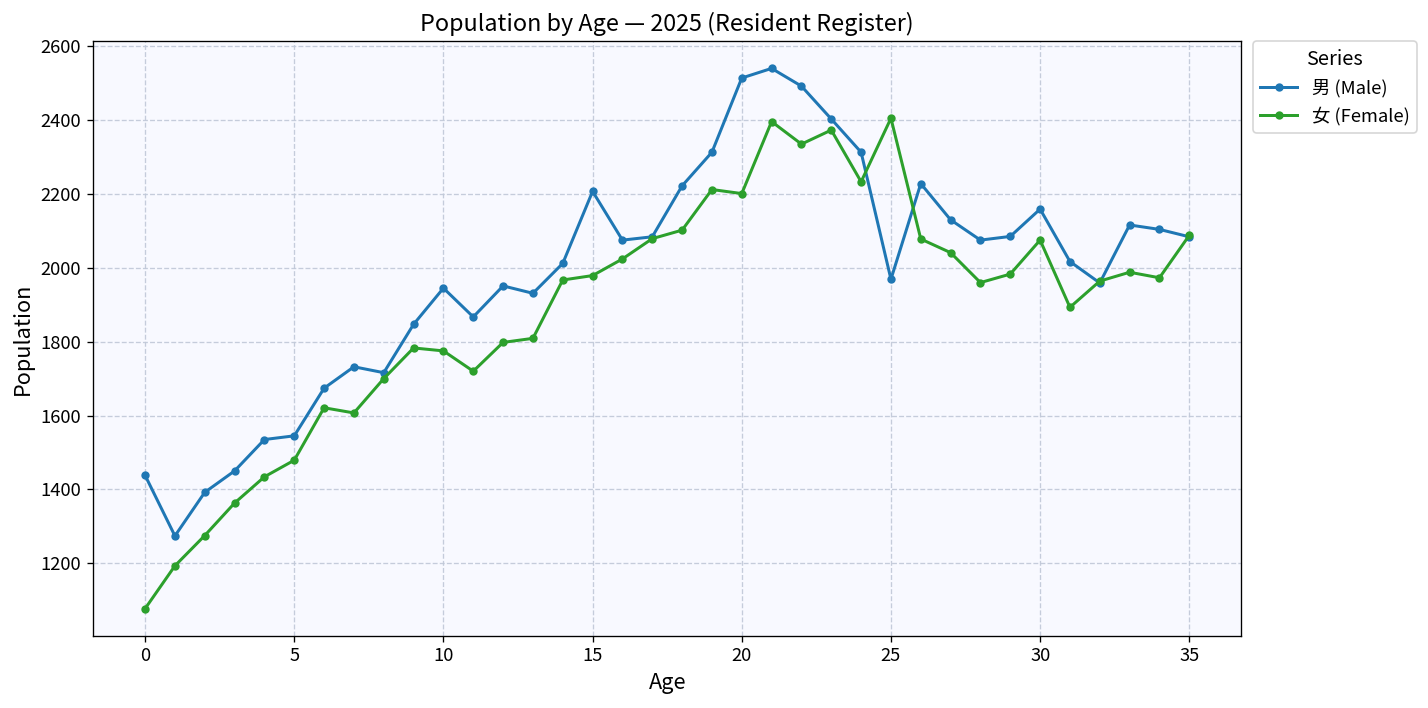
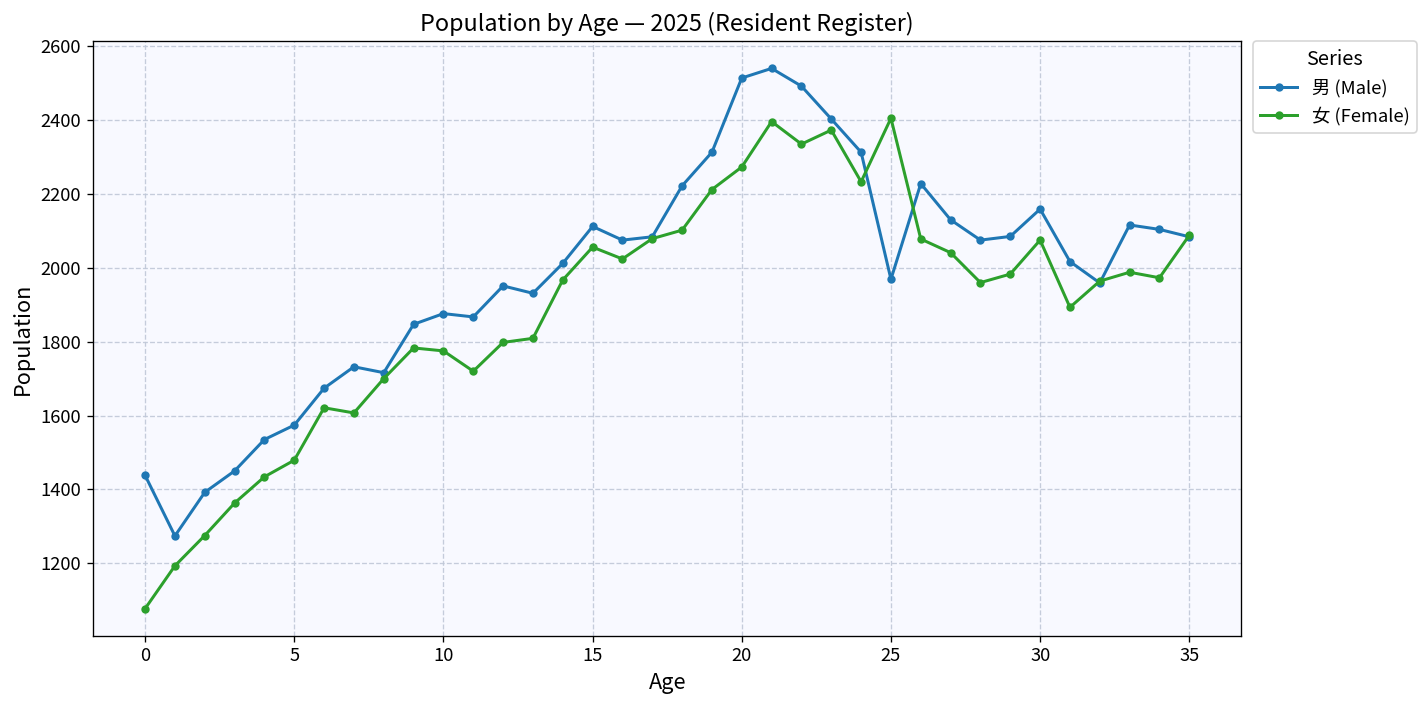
  {
    "男 (Male)": {
      "0": 1440,
-     "5": 1550,
-     "10": 1950,
-     "15": 2210,
+     "5": 1570,
+     "10": 1880,
+     "15": 2110,
      "20": 2510,
      "25": 1970,
      "30": 2160
    },
    "女 (Female)": {
      "0": 1080,
      "5": 1480,
      "10": 1780,
-     "15": 1980,
-     "20": 2200,
+     "15": 2060,
+     "20": 2270,
      "25": 2410,
      "30": 2080
    }
  }
